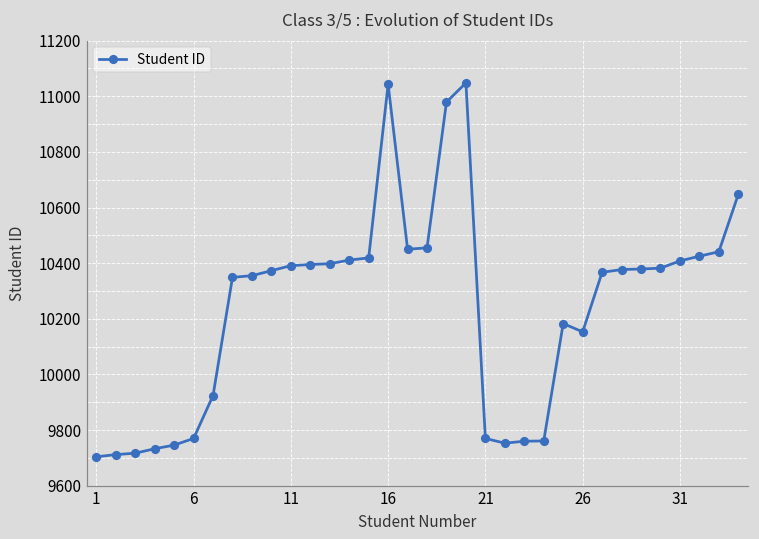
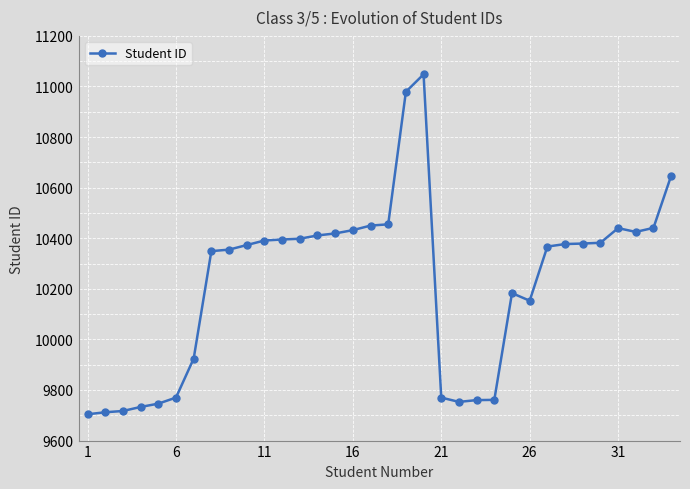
  {
    "1": 9700,
    "6": 9770,
    "11": 10390,
-   "16": 11040,
+   "16": 10430,
    "21": 9770,
    "26": 10150,
-   "31": 10410
+   "31": 10440
  }
